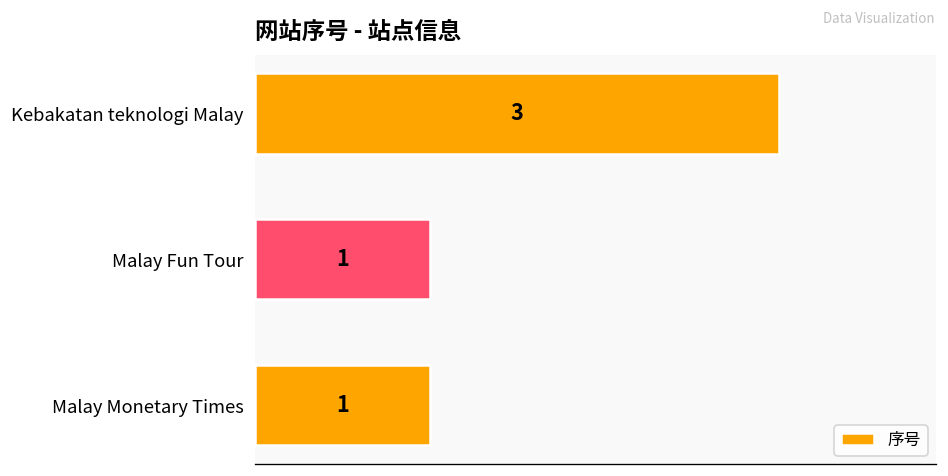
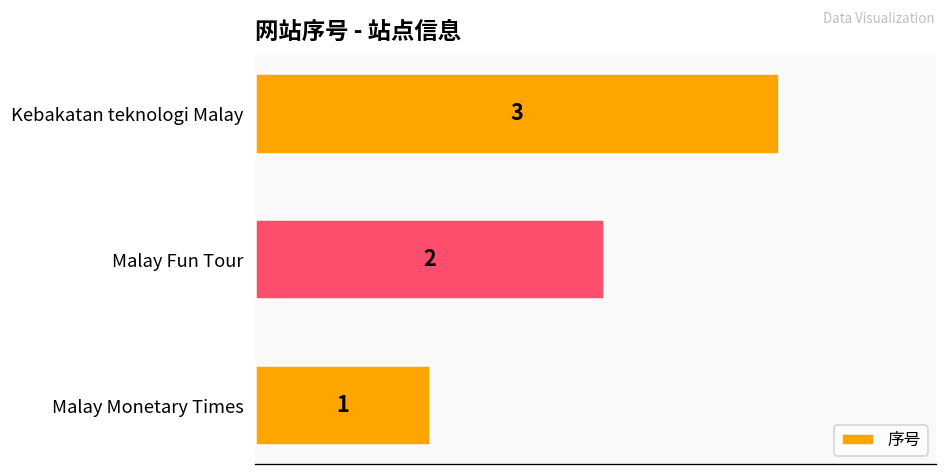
  {
    "Kebakatan teknologi Malay": 3,
-   "Malay Fun Tour": 1,
+   "Malay Fun Tour": 2,
    "Malay Monetary Times": 1
  }
